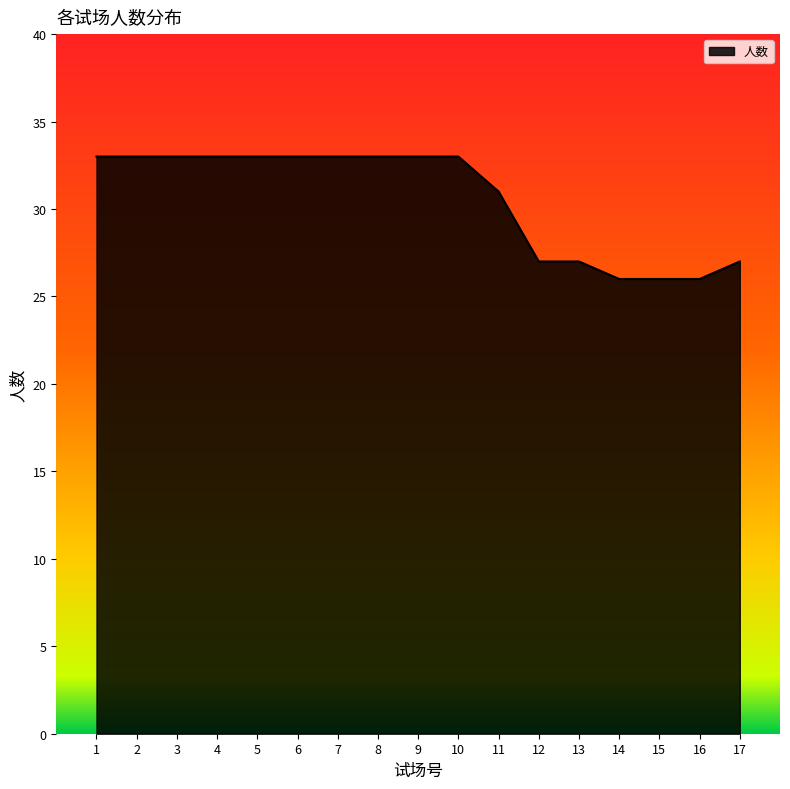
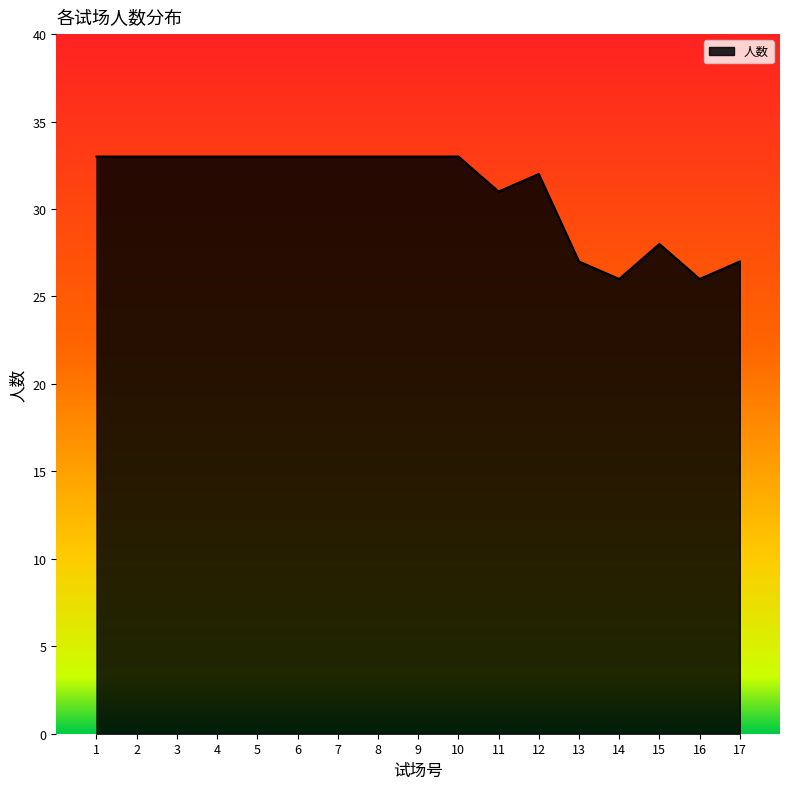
  {
    "1": 33,
    "2": 33,
    "3": 33,
    "4": 33,
    "5": 33,
    "6": 33,
    "7": 33,
    "8": 33,
    "9": 33,
    "10": 33,
    "11": 31,
-   "12": 27,
+   "12": 32,
    "13": 27,
    "14": 26,
-   "15": 26,
+   "15": 28,
    "16": 26,
    "17": 27
  }
